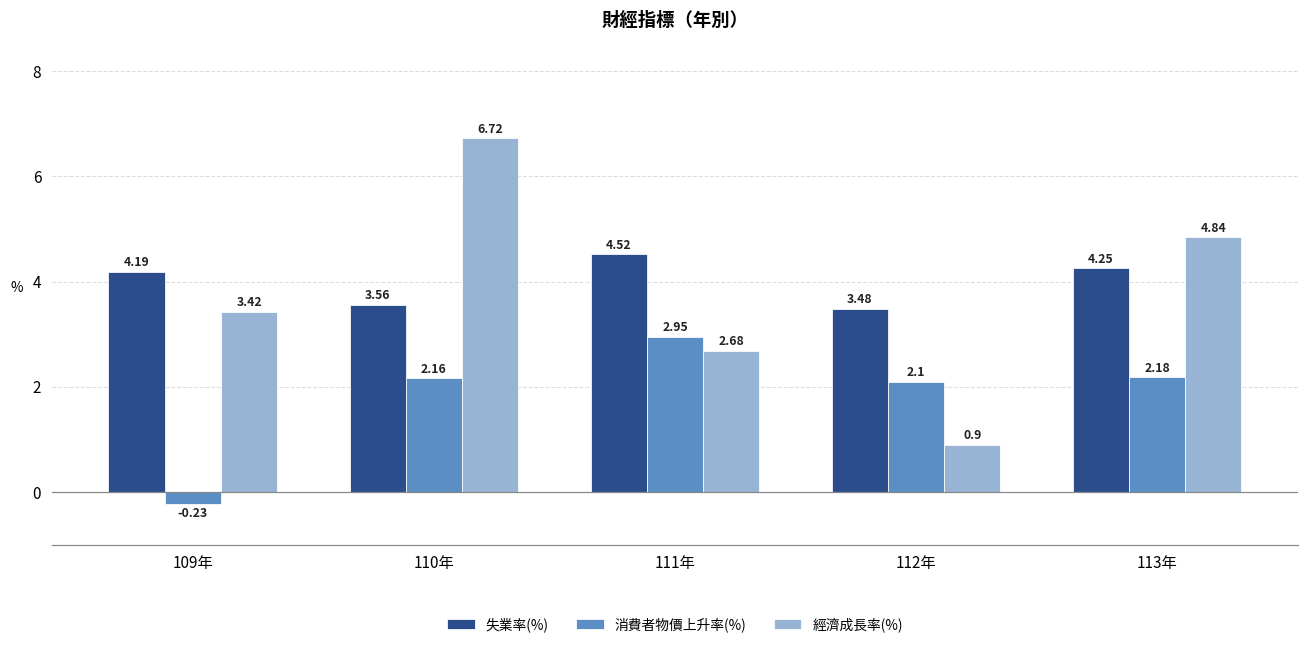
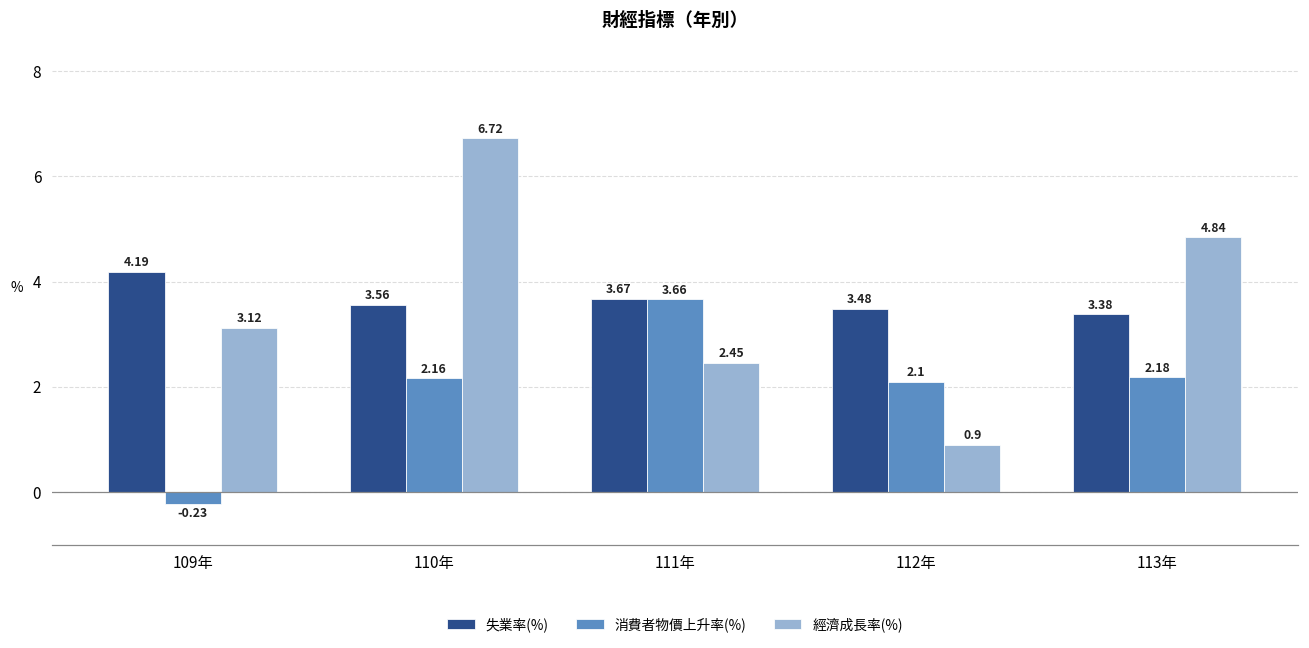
  {
    "失業率(%)": {
      "109年": 4.19,
      "110年": 3.56,
-     "111年": 4.52,
+     "111年": 3.67,
      "112年": 3.48,
-     "113年": 4.25
+     "113年": 3.38
    },
    "消費者物價上升率(%)": {
      "109年": -0.23,
      "110年": 2.16,
-     "111年": 2.95,
+     "111年": 3.66,
      "112年": 2.1,
      "113年": 2.18
    },
    "經濟成長率(%)": {
-     "109年": 3.42,
+     "109年": 3.12,
      "110年": 6.72,
-     "111年": 2.68,
+     "111年": 2.45,
      "112年": 0.9,
      "113年": 4.84
    }
  }
